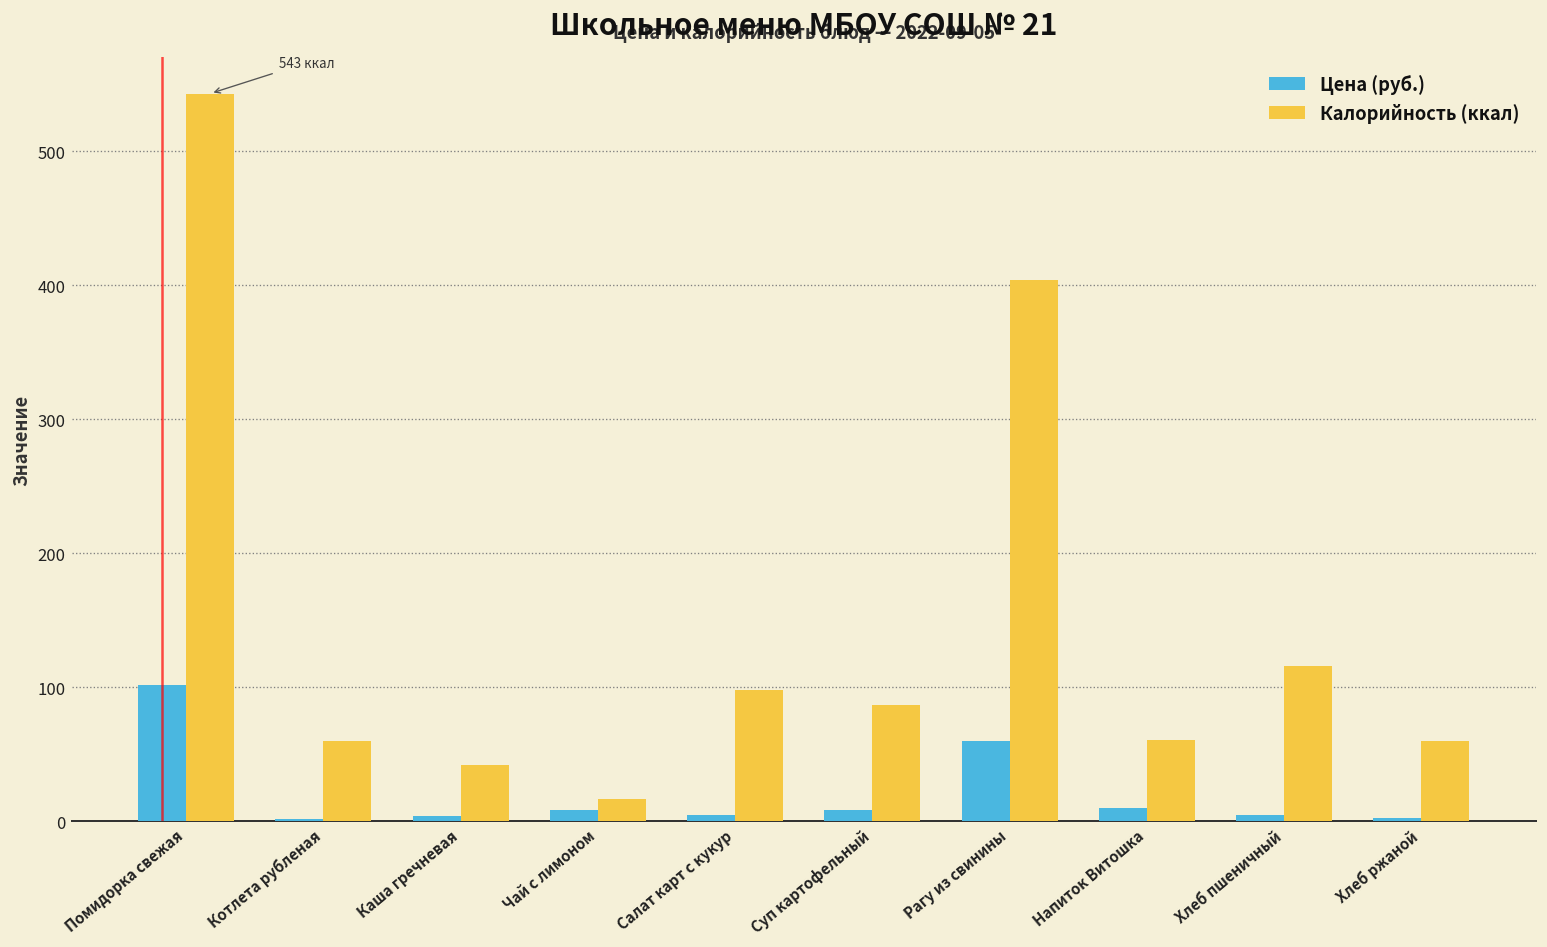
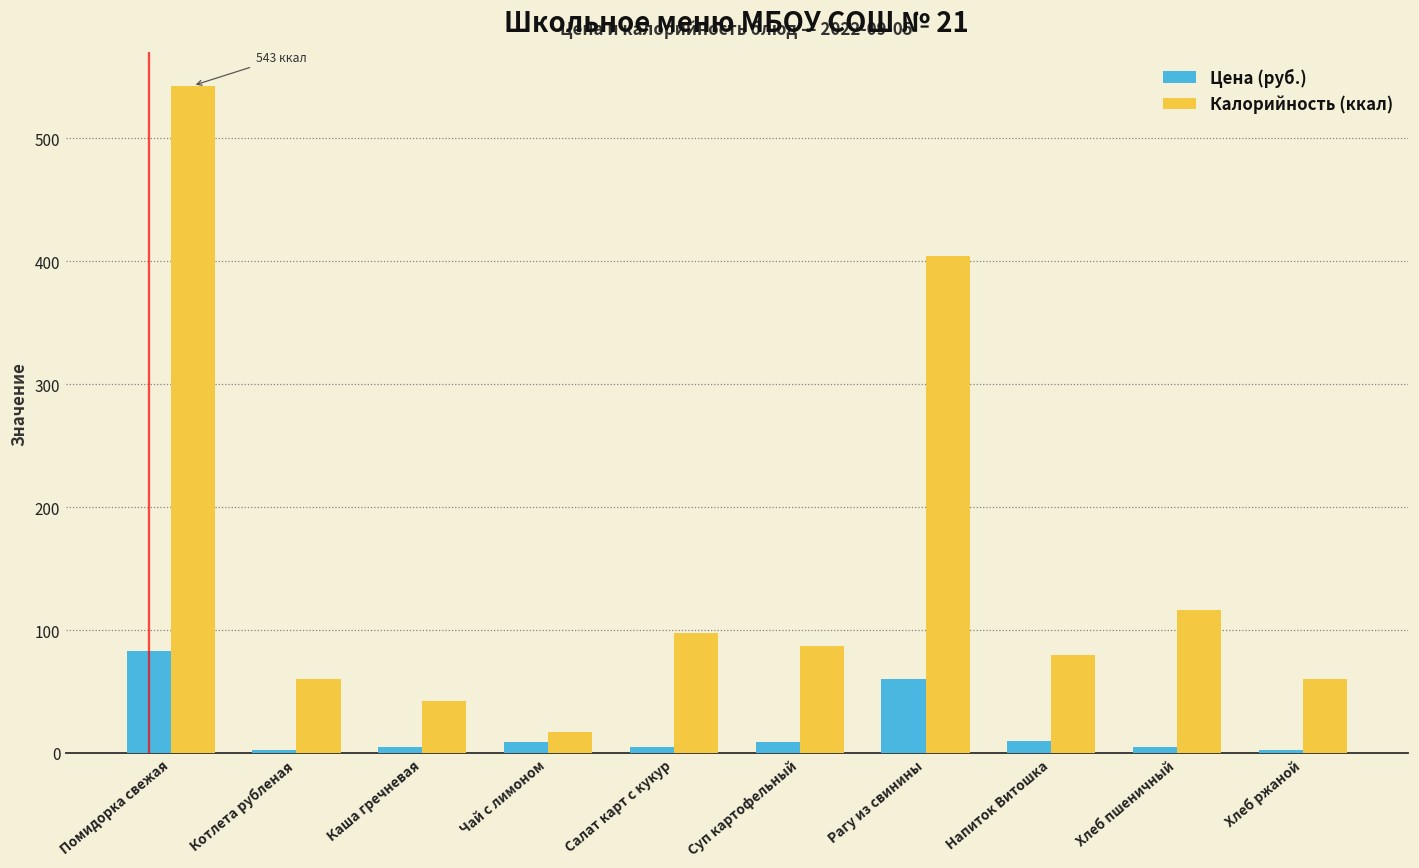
  {
    "Цена (руб.)": {
-     "Помидорка свежая": 101,
+     "Помидорка свежая": 83,
      "Каша гречневая": 4,
      "Чай с лимоном": 9,
      "Салат карт с кукур": 5,
      "Суп картофельный": 9,
      "Рагу из свинины": 60,
      "Напиток Витошка": 10,
      "Хлеб пшеничный": 5,
      "Хлеб ржаной": 2
    },
    "Калорийность (ккал)": {
      "Котлета рубленая": 60,
      "Каша гречневая": 42,
      "Чай с лимоном": 17,
      "Салат карт с кукур": 98,
      "Суп картофельный": 87,
      "Рагу из свинины": 404,
-     "Напиток Витошка": 61,
+     "Напиток Витошка": 80,
      "Хлеб пшеничный": 116,
      "Хлеб ржаной": 60
    }
  }
